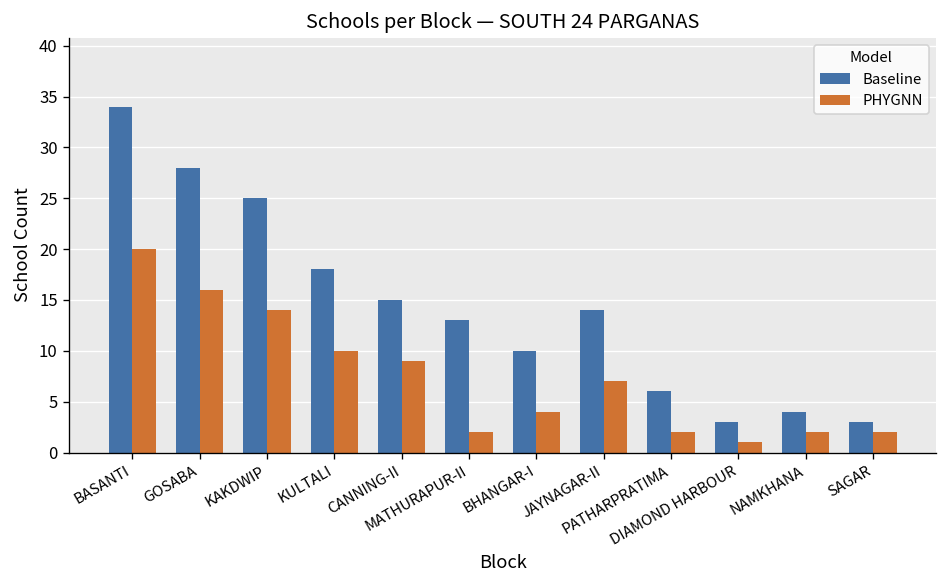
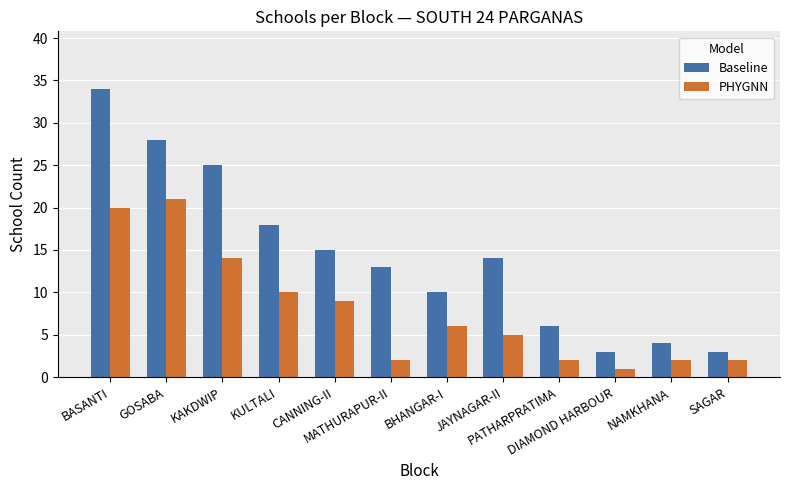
  {
    "Baseline": {
      "BASANTI": 34,
      "GOSABA": 28,
      "KAKDWIP": 25,
      "KULTALI": 18,
      "CANNING-II": 15,
      "MATHURAPUR-II": 13,
      "BHANGAR-I": 10,
      "JAYNAGAR-II": 14,
      "PATHARPRATIMA": 6,
      "DIAMOND HARBOUR": 3,
      "NAMKHANA": 4,
      "SAGAR": 3
    },
    "PHYGNN": {
      "BASANTI": 20,
-     "GOSABA": 16,
+     "GOSABA": 21,
      "KAKDWIP": 14,
      "KULTALI": 10,
      "CANNING-II": 9,
      "MATHURAPUR-II": 2,
-     "BHANGAR-I": 4,
-     "JAYNAGAR-II": 7,
+     "BHANGAR-I": 6,
+     "JAYNAGAR-II": 5,
      "PATHARPRATIMA": 2,
      "DIAMOND HARBOUR": 1,
      "NAMKHANA": 2,
      "SAGAR": 2
    }
  }
